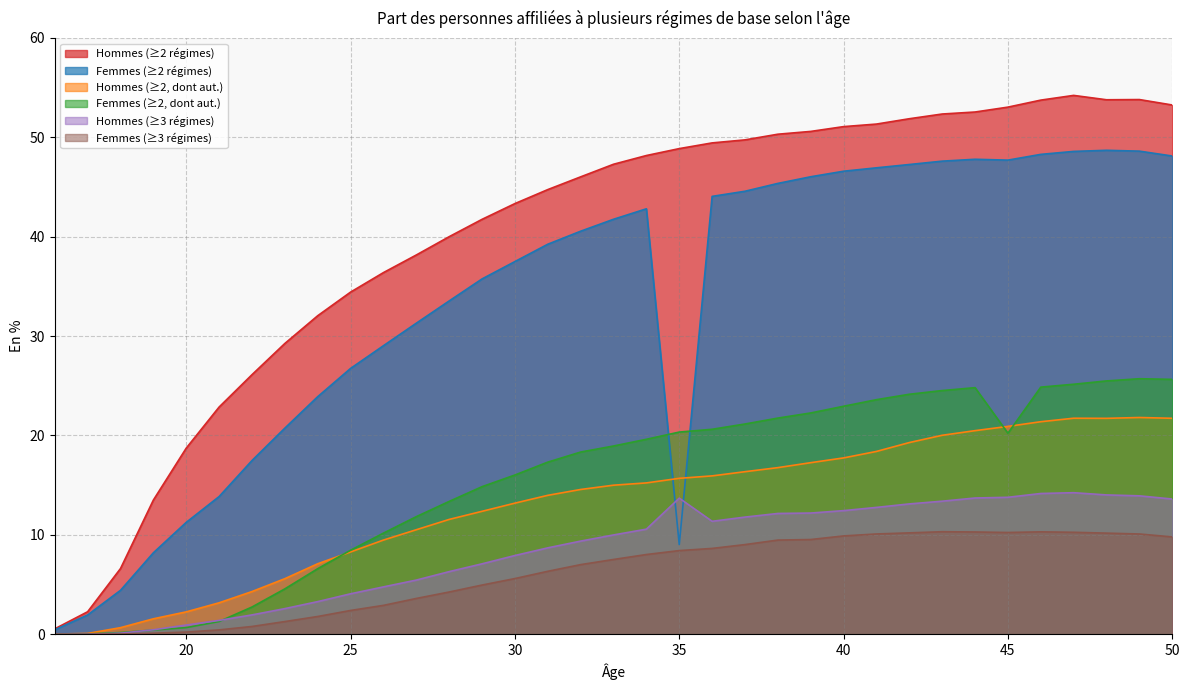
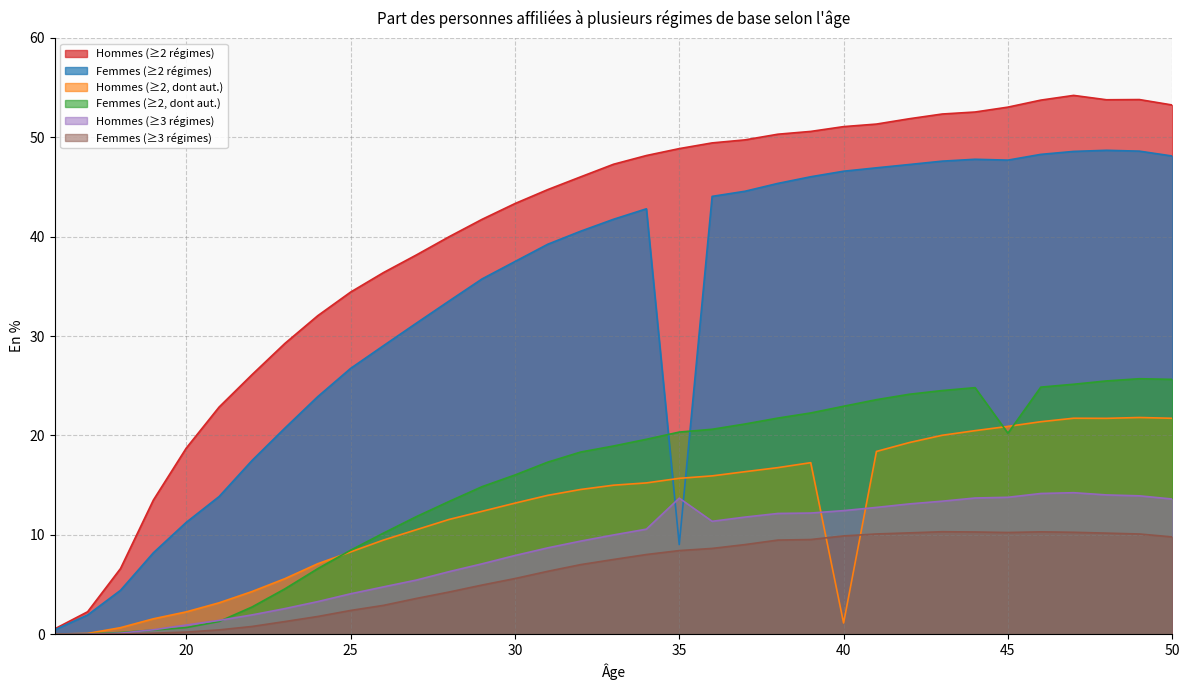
  {
    "Hommes (≥2 régimes)": {
      "20": 19,
      "25": 34,
      "30": 43,
      "35": 49,
      "40": 51,
      "45": 53,
      "50": 53
    },
    "Femmes (≥2 régimes)": {
      "20": 11,
      "25": 27,
      "30": 38,
      "35": 9,
      "40": 47,
      "45": 48,
      "50": 48
    },
    "Hommes (≥2, dont aut.)": {
      "20": 2,
      "30": 13,
      "35": 16,
-     "40": 18,
+     "40": 1,
      "45": 21,
      "50": 22
    },
    "Femmes (≥2, dont aut.)": {
      "20": 1,
      "30": 16,
      "35": 20,
      "40": 23,
      "45": 20,
      "50": 26
    },
    "Hommes (≥3 régimes)": {
      "20": 1,
      "25": 4,
      "30": 8,
      "35": 14,
      "40": 12,
      "45": 14,
      "50": 14
    },
    "Femmes (≥3 régimes)": {
      "20": 0,
      "25": 2,
      "30": 6,
      "35": 8,
      "40": 10,
      "45": 10,
      "50": 10
    }
  }
